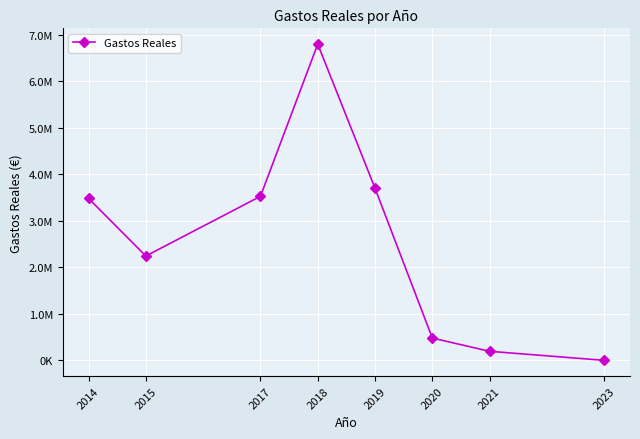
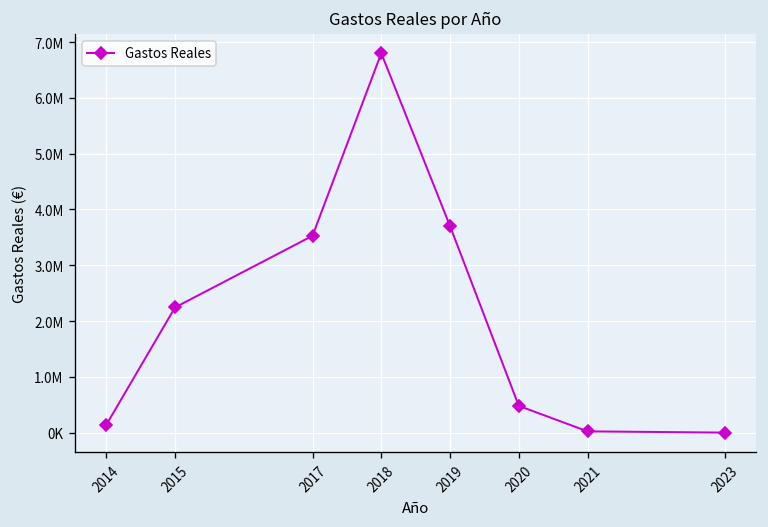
  {
-   "2014": 3500000,
+   "2014": 100000,
    "2015": 2200000,
    "2017": 3500000,
    "2018": 6800000,
    "2019": 3700000,
    "2020": 500000,
-   "2021": 200000,
+   "2021": 0,
    "2023": 0
  }
